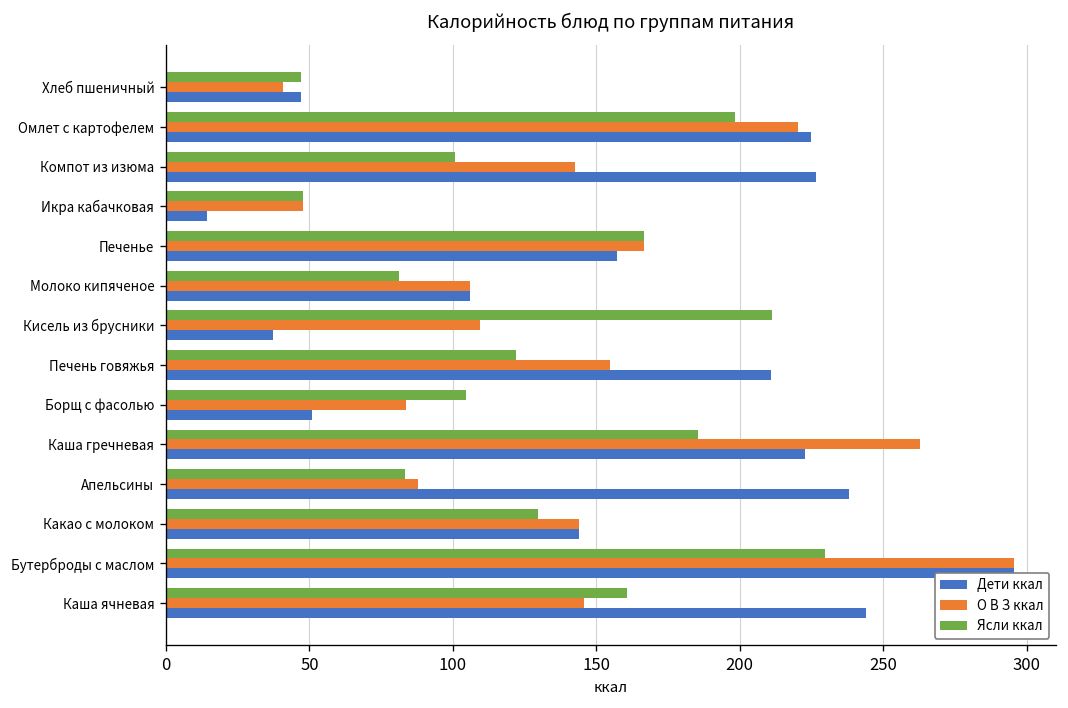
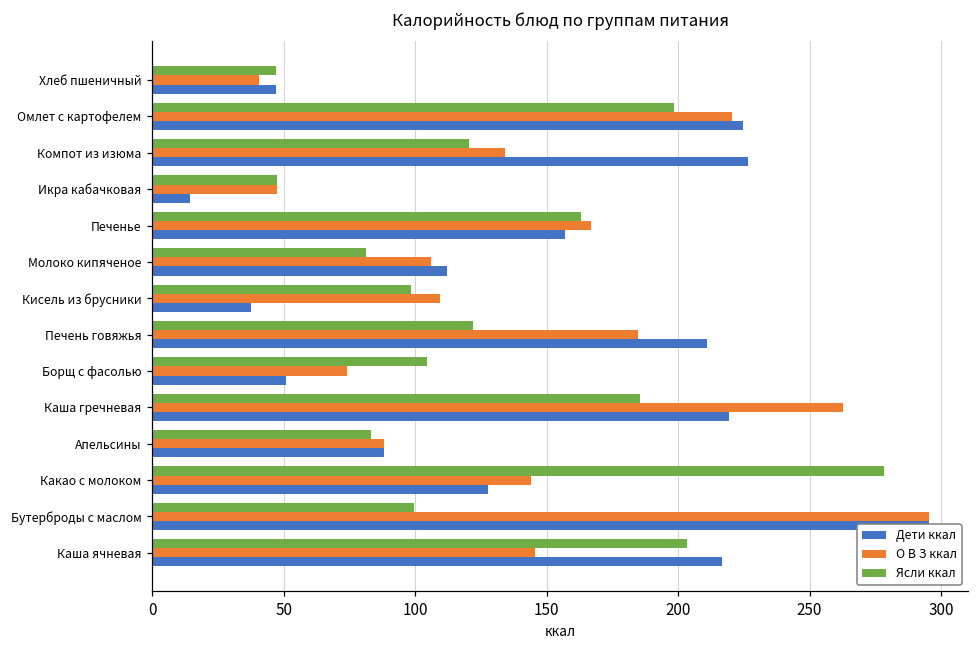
  {
    "Дети ккал": {
      "Хлеб пшеничный": 47,
      "Омлет с картофелем": 225,
      "Компот из изюма": 227,
      "Икра кабачковая": 14,
      "Печенье": 157,
-     "Молоко кипяченое": 106,
+     "Молоко кипяченое": 112,
      "Кисель из брусники": 37,
      "Печень говяжья": 211,
      "Борщ с фасолью": 51,
-     "Каша гречневая": 223,
-     "Апельсины": 238,
-     "Какао с молоком": 144,
+     "Каша гречневая": 219,
+     "Апельсины": 88,
+     "Какао с молоком": 128,
      "Бутерброды с маслом": 296,
-     "Каша ячневая": 244
+     "Каша ячневая": 217
    },
    "О В З ккал": {
      "Хлеб пшеничный": 41,
      "Омлет с картофелем": 220,
-     "Компот из изюма": 143,
+     "Компот из изюма": 134,
      "Икра кабачковая": 48,
      "Печенье": 167,
      "Молоко кипяченое": 106,
      "Кисель из брусники": 109,
-     "Печень говяжья": 155,
-     "Борщ с фасолью": 84,
+     "Печень говяжья": 185,
+     "Борщ с фасолью": 74,
      "Каша гречневая": 263,
      "Апельсины": 88,
      "Какао с молоком": 144,
      "Бутерброды с маслом": 296,
      "Каша ячневая": 146
    },
    "Ясли ккал": {
      "Хлеб пшеничный": 47,
      "Омлет с картофелем": 198,
-     "Компот из изюма": 101,
+     "Компот из изюма": 121,
      "Икра кабачковая": 48,
-     "Печенье": 167,
+     "Печенье": 163,
      "Молоко кипяченое": 81,
-     "Кисель из брусники": 211,
+     "Кисель из брусники": 98,
      "Печень говяжья": 122,
      "Борщ с фасолью": 105,
      "Каша гречневая": 186,
      "Апельсины": 83,
-     "Какао с молоком": 130,
-     "Бутерброды с маслом": 230,
-     "Каша ячневая": 161
+     "Какао с молоком": 278,
+     "Бутерброды с маслом": 100,
+     "Каша ячневая": 203
    }
  }
